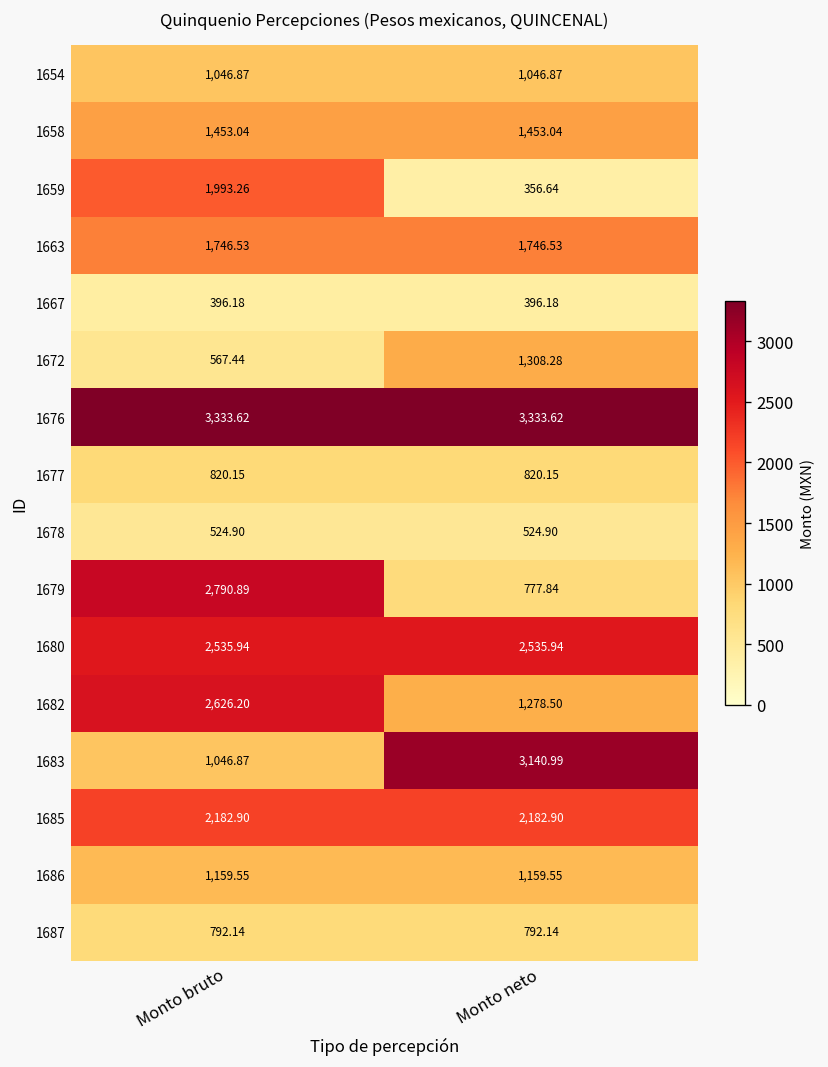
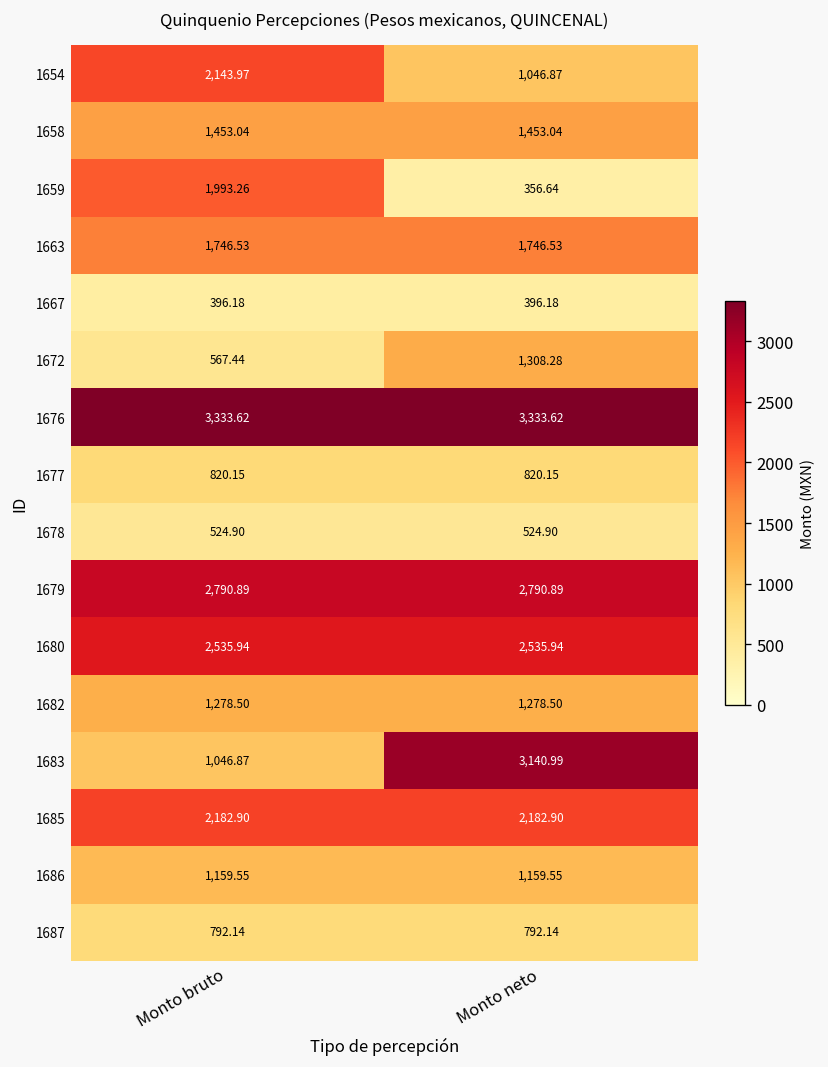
  {
    "1654": {
-     "Monto bruto": "1,046.87",
+     "Monto bruto": "2,143.97",
      "Monto neto": "1,046.87"
    },
    "1658": {
      "Monto bruto": "1,453.04",
      "Monto neto": "1,453.04"
    },
    "1659": {
      "Monto bruto": "1,993.26",
      "Monto neto": "356.64"
    },
    "1663": {
      "Monto bruto": "1,746.53",
      "Monto neto": "1,746.53"
    },
    "1667": {
      "Monto bruto": "396.18",
      "Monto neto": "396.18"
    },
    "1672": {
      "Monto bruto": "567.44",
      "Monto neto": "1,308.28"
    },
    "1676": {
      "Monto bruto": "3,333.62",
      "Monto neto": "3,333.62"
    },
    "1677": {
      "Monto bruto": "820.15",
      "Monto neto": "820.15"
    },
    "1678": {
      "Monto bruto": "524.90",
      "Monto neto": "524.90"
    },
    "1679": {
      "Monto bruto": "2,790.89",
-     "Monto neto": "777.84"
+     "Monto neto": "2,790.89"
    },
    "1680": {
      "Monto bruto": "2,535.94",
      "Monto neto": "2,535.94"
    },
    "1682": {
-     "Monto bruto": "2,626.20",
+     "Monto bruto": "1,278.50",
      "Monto neto": "1,278.50"
    },
    "1683": {
      "Monto bruto": "1,046.87",
      "Monto neto": "3,140.99"
    },
    "1685": {
      "Monto bruto": "2,182.90",
      "Monto neto": "2,182.90"
    },
    "1686": {
      "Monto bruto": "1,159.55",
      "Monto neto": "1,159.55"
    },
    "1687": {
      "Monto bruto": "792.14",
      "Monto neto": "792.14"
    }
  }
